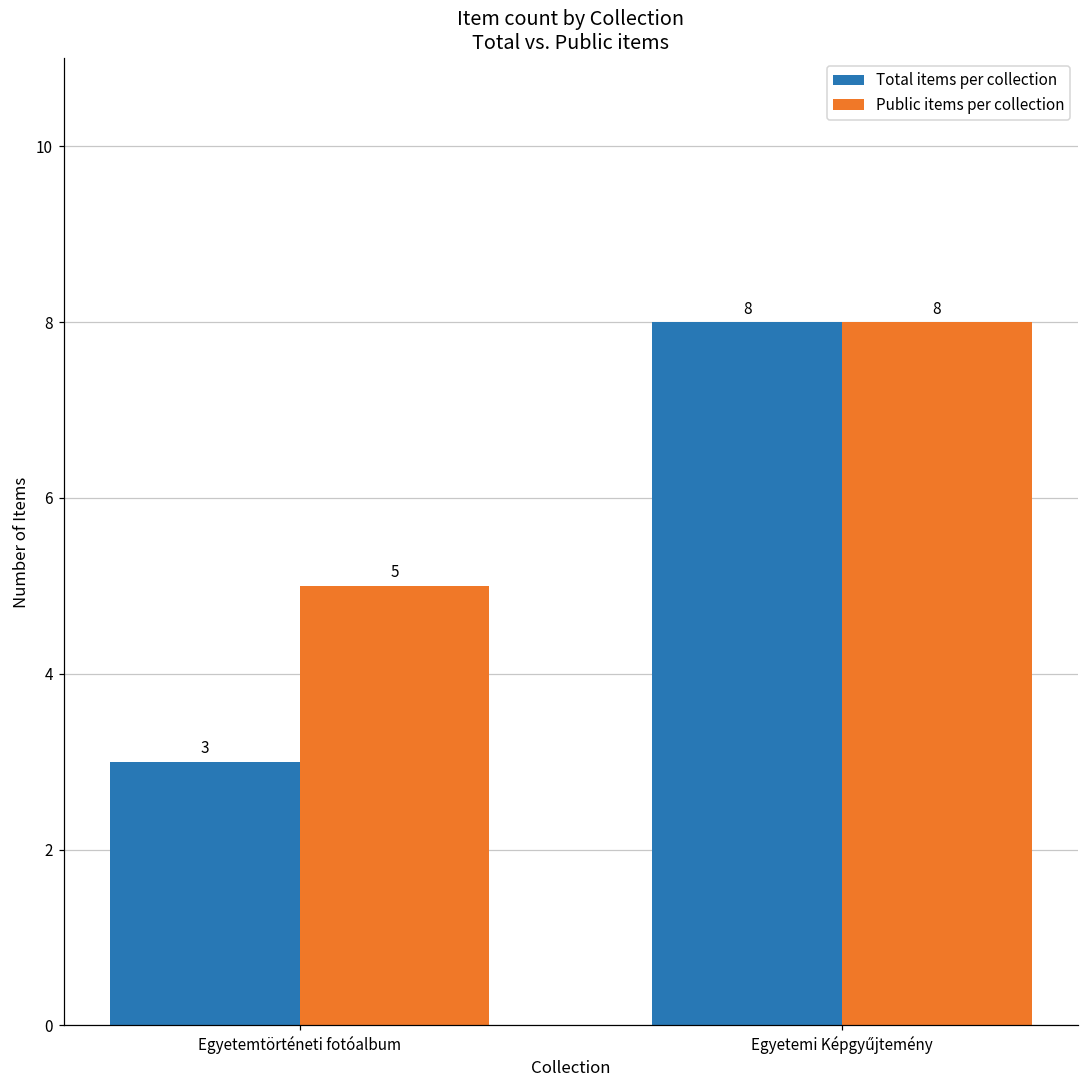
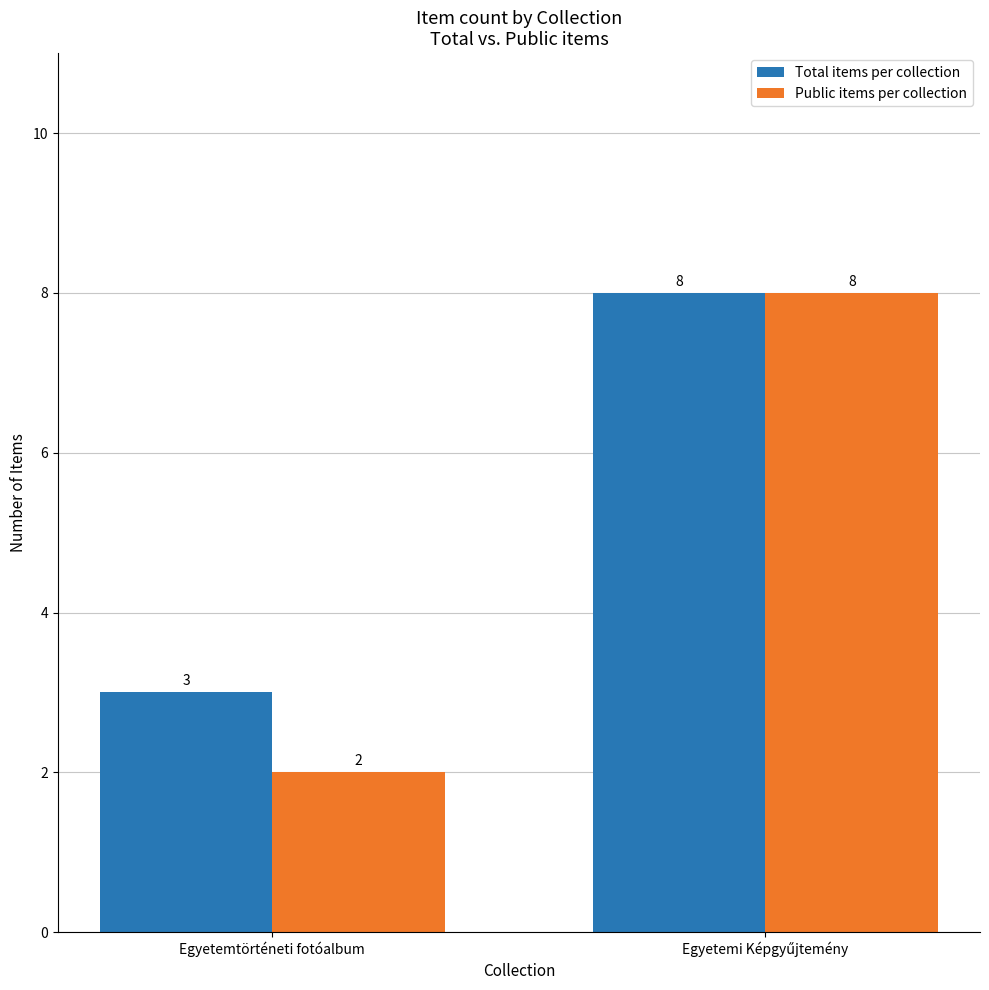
  {
    "Total items per collection": {
      "Egyetemtörténeti fotóalbum": 3,
      "Egyetemi Képgyűjtemény": 8
    },
    "Public items per collection": {
-     "Egyetemtörténeti fotóalbum": 5,
+     "Egyetemtörténeti fotóalbum": 2,
      "Egyetemi Képgyűjtemény": 8
    }
  }
